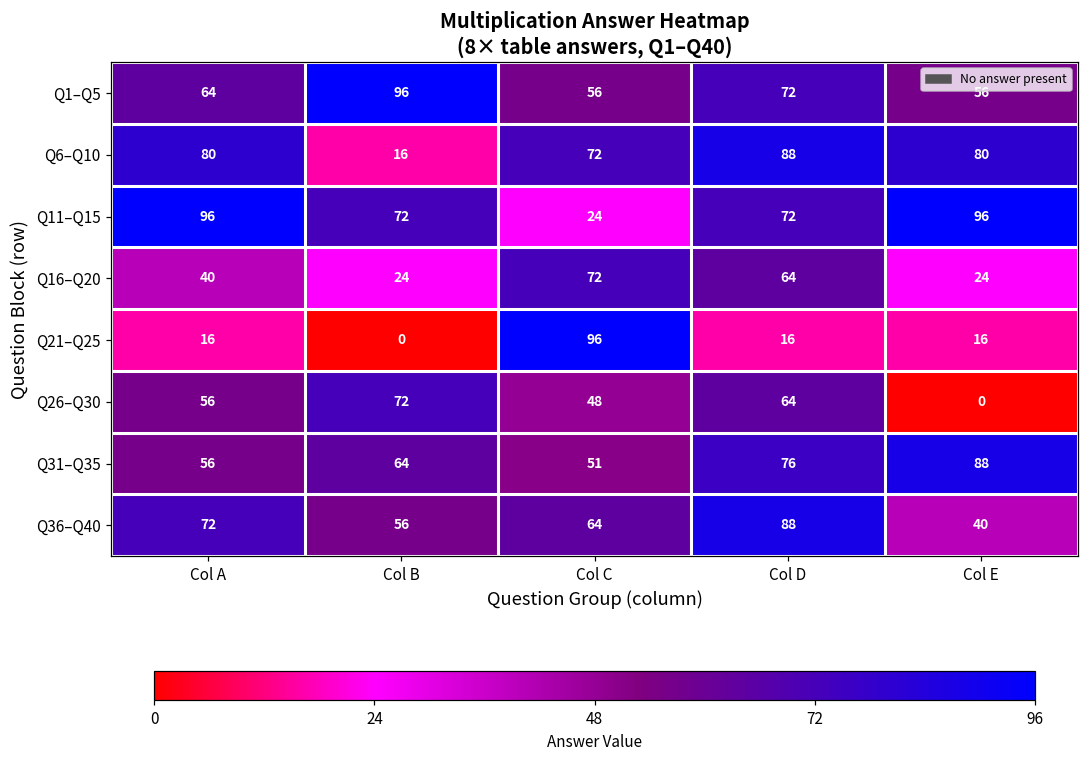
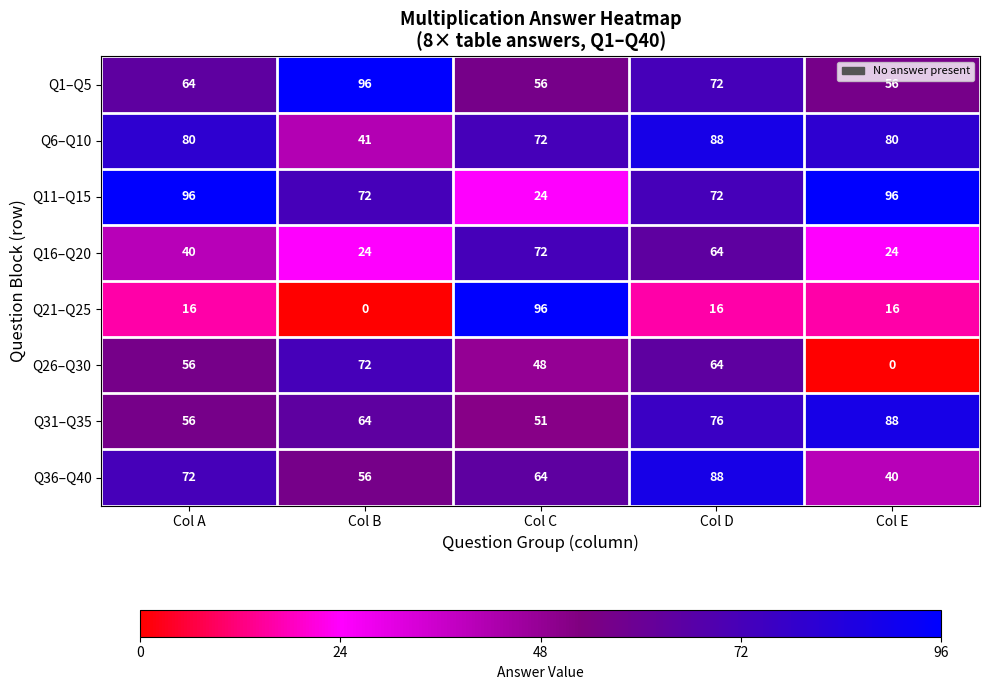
  {
    "Q1–Q5": {
      "Col A": 64,
      "Col B": 96,
      "Col C": 56,
      "Col D": 72
    },
    "Q6–Q10": {
      "Col A": 80,
-     "Col B": 16,
+     "Col B": 41,
      "Col C": 72,
      "Col D": 88,
      "Col E": 80
    },
    "Q11–Q15": {
      "Col A": 96,
      "Col B": 72,
      "Col C": 24,
      "Col D": 72,
      "Col E": 96
    },
    "Q16–Q20": {
      "Col A": 40,
      "Col B": 24,
      "Col C": 72,
      "Col D": 64,
      "Col E": 24
    },
    "Q21–Q25": {
      "Col A": 16,
      "Col B": 0,
      "Col C": 96,
      "Col D": 16,
      "Col E": 16
    },
    "Q26–Q30": {
      "Col A": 56,
      "Col B": 72,
      "Col C": 48,
      "Col D": 64,
      "Col E": 0
    },
    "Q31–Q35": {
      "Col A": 56,
      "Col B": 64,
      "Col C": 51,
      "Col D": 76,
      "Col E": 88
    },
    "Q36–Q40": {
      "Col A": 72,
      "Col B": 56,
      "Col C": 64,
      "Col D": 88,
      "Col E": 40
    }
  }
